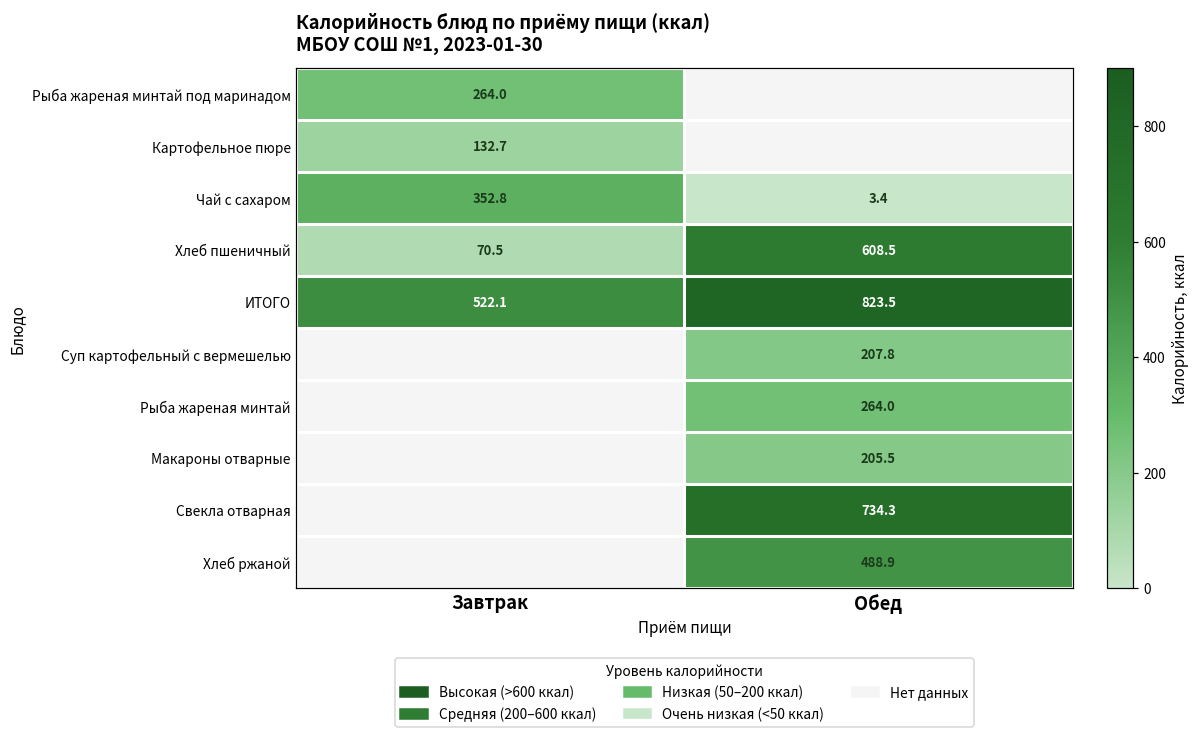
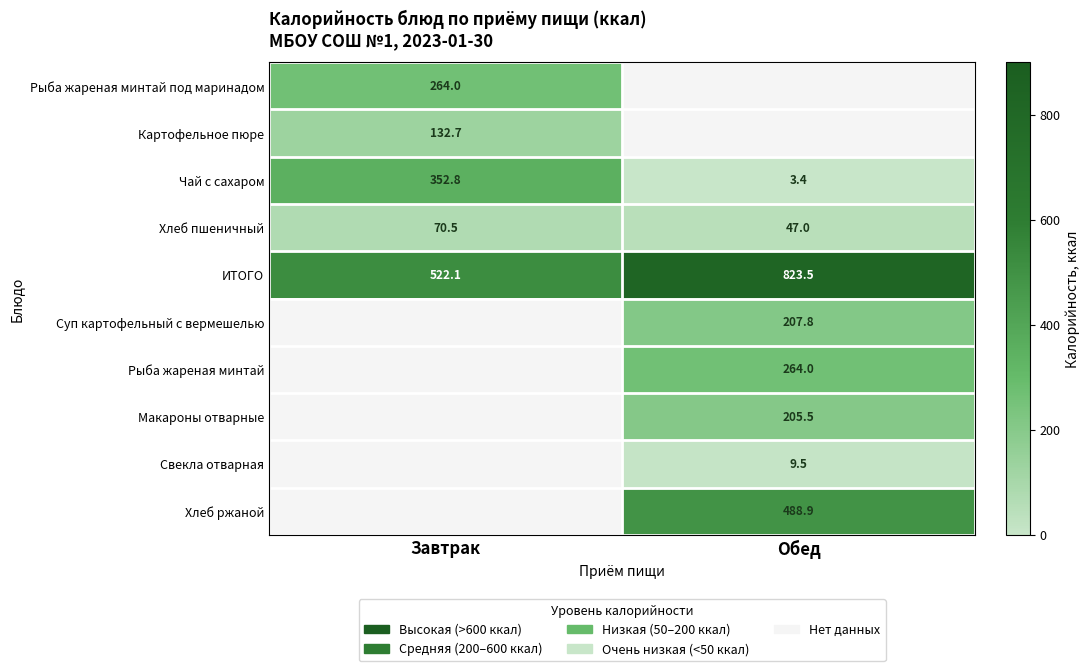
  {
    "Рыба жареная минтай под маринадом": {
      "Завтрак": 264.0
    },
    "Картофельное пюре": {
      "Завтрак": 132.7
    },
    "Чай с сахаром": {
      "Завтрак": 352.8,
      "Обед": 3.4
    },
    "Хлеб пшеничный": {
      "Завтрак": 70.5,
-     "Обед": 608.5
+     "Обед": 47.0
    },
    "ИТОГО": {
      "Завтрак": 522.1,
      "Обед": 823.5
    },
    "Суп картофельный с вермешелью": {
      "Обед": 207.8
    },
    "Рыба жареная минтай": {
      "Обед": 264.0
    },
    "Макароны отварные": {
      "Обед": 205.5
    },
    "Свекла отварная": {
-     "Обед": 734.3
+     "Обед": 9.5
    },
    "Хлеб ржаной": {
      "Обед": 488.9
    }
  }
